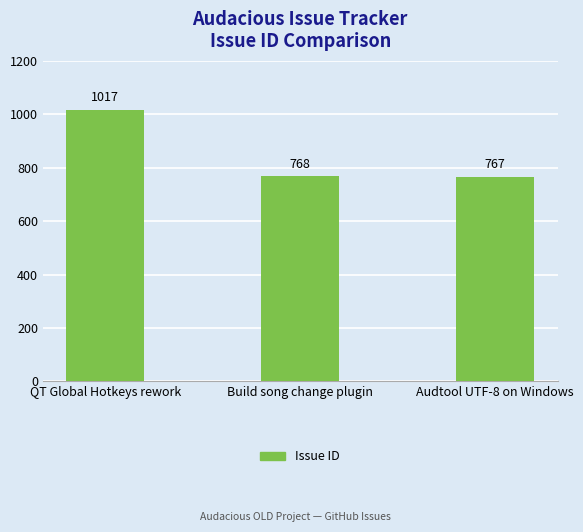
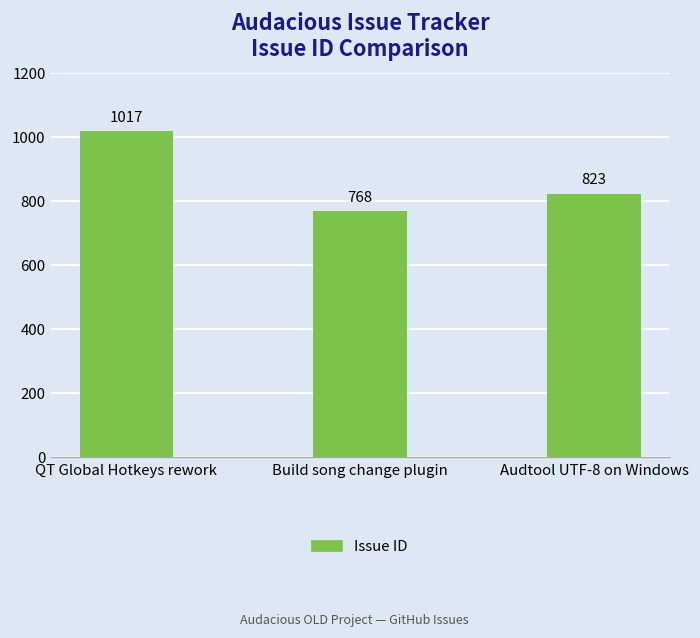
  {
    "QT Global Hotkeys rework": 1017,
    "Build song change plugin": 768,
-   "Audtool UTF-8 on Windows": 767
+   "Audtool UTF-8 on Windows": 823
  }
